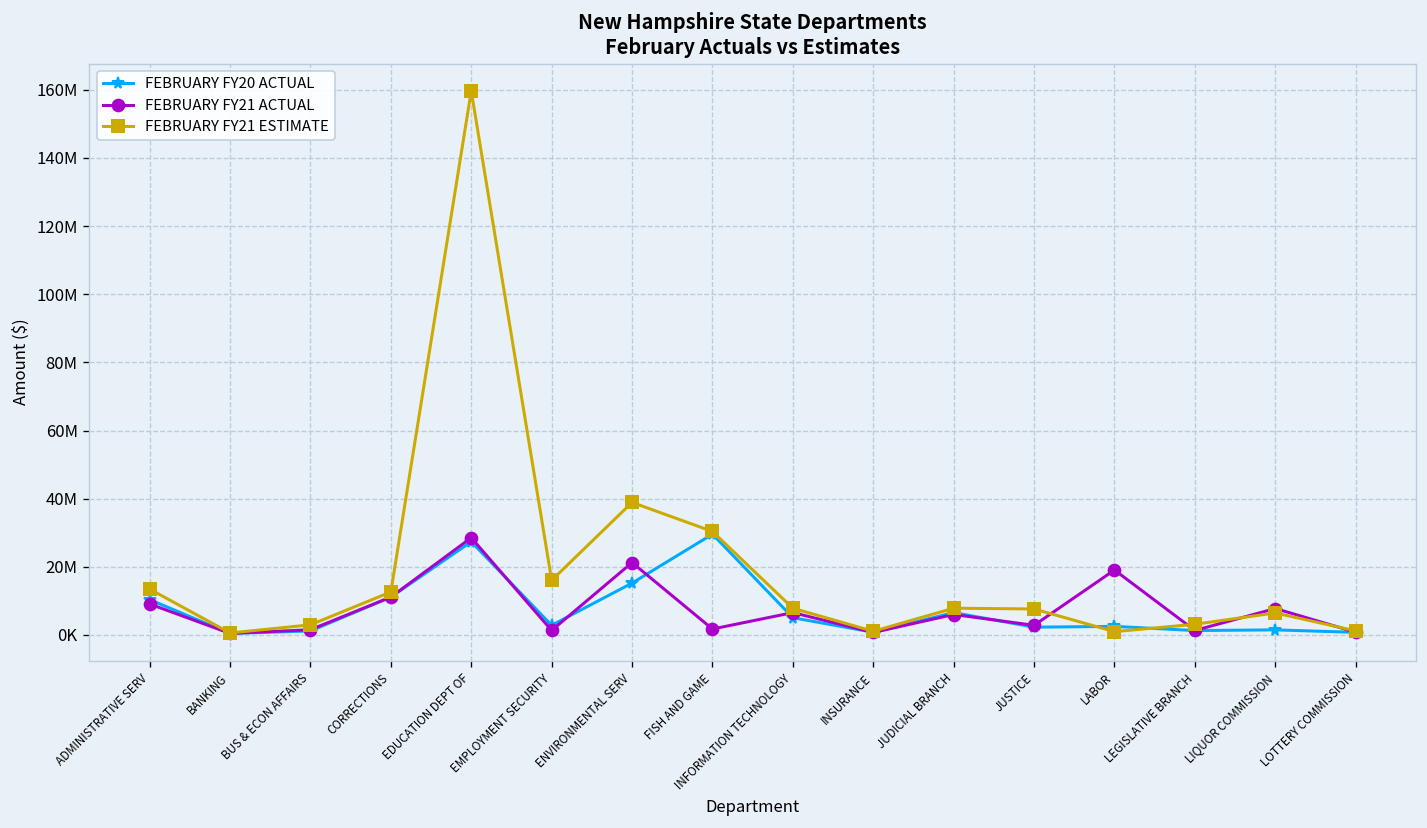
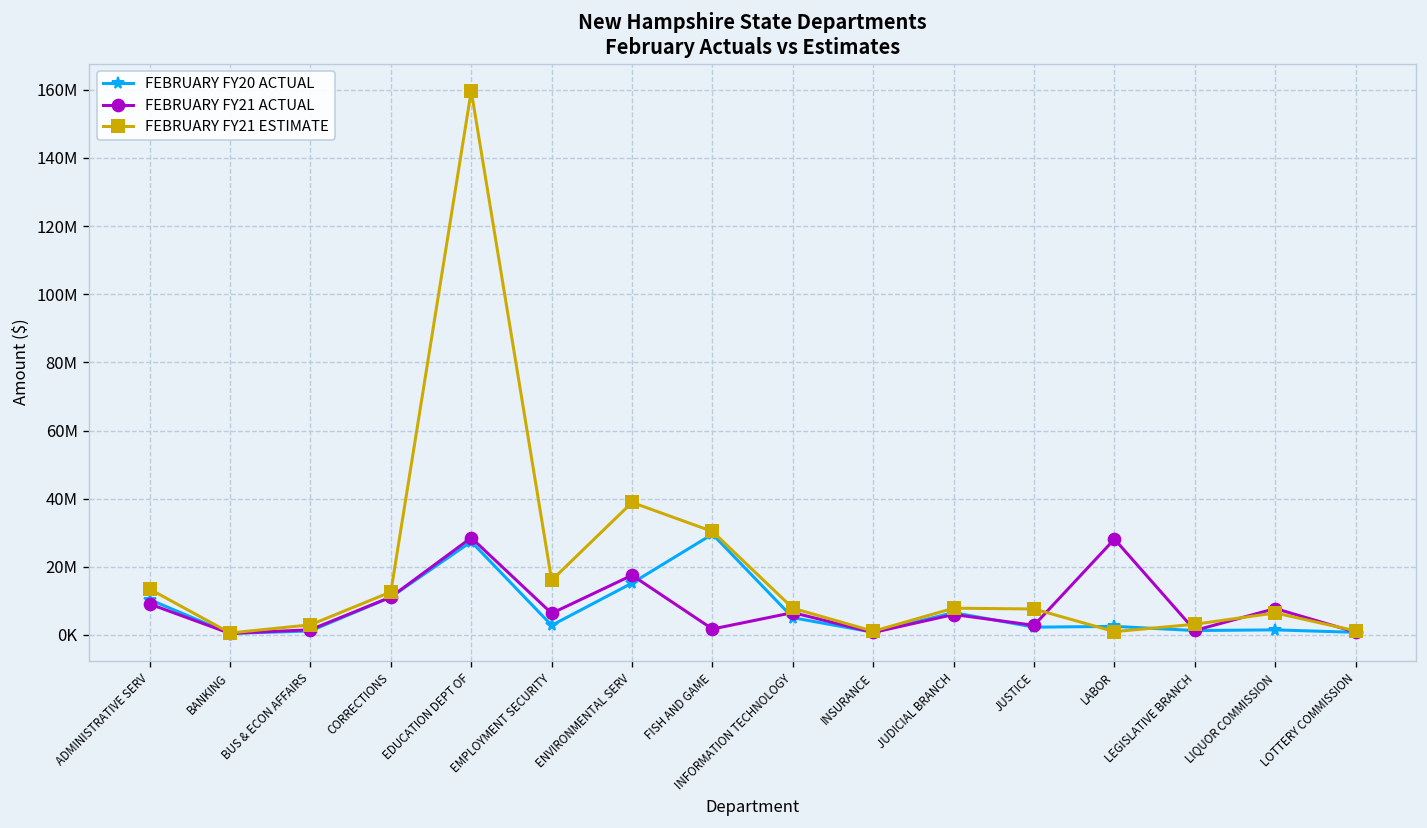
  {
    "FEBRUARY FY20 ACTUAL": {
      "ADMINISTRATIVE SERV": 10000000,
      "EDUCATION DEPT OF": 27000000,
      "EMPLOYMENT SECURITY": 3000000,
      "ENVIRONMENTAL SERV": 15000000,
      "INFORMATION TECHNOLOGY": 5000000,
      "LABOR": 3000000,
      "LIQUOR COMMISSION": 1000000
    },
    "FEBRUARY FY21 ACTUAL": {
      "ADMINISTRATIVE SERV": 9000000,
      "EDUCATION DEPT OF": 29000000,
-     "EMPLOYMENT SECURITY": 1000000,
-     "ENVIRONMENTAL SERV": 21000000,
+     "EMPLOYMENT SECURITY": 6000000,
+     "ENVIRONMENTAL SERV": 18000000,
      "FISH AND GAME": 2000000,
      "INFORMATION TECHNOLOGY": 7000000,
-     "LABOR": 19000000,
+     "LABOR": 28000000,
      "LIQUOR COMMISSION": 8000000
    },
    "FEBRUARY FY21 ESTIMATE": {
      "ADMINISTRATIVE SERV": 13000000,
      "BUS & ECON AFFAIRS": 3000000,
      "CORRECTIONS": 13000000,
      "EDUCATION DEPT OF": 160000000,
      "EMPLOYMENT SECURITY": 16000000,
      "ENVIRONMENTAL SERV": 39000000,
      "INFORMATION TECHNOLOGY": 8000000,
      "JUDICIAL BRANCH": 8000000,
      "JUSTICE": 8000000,
      "LABOR": 1000000,
      "LEGISLATIVE BRANCH": 3000000,
      "LIQUOR COMMISSION": 6000000
    }
  }
